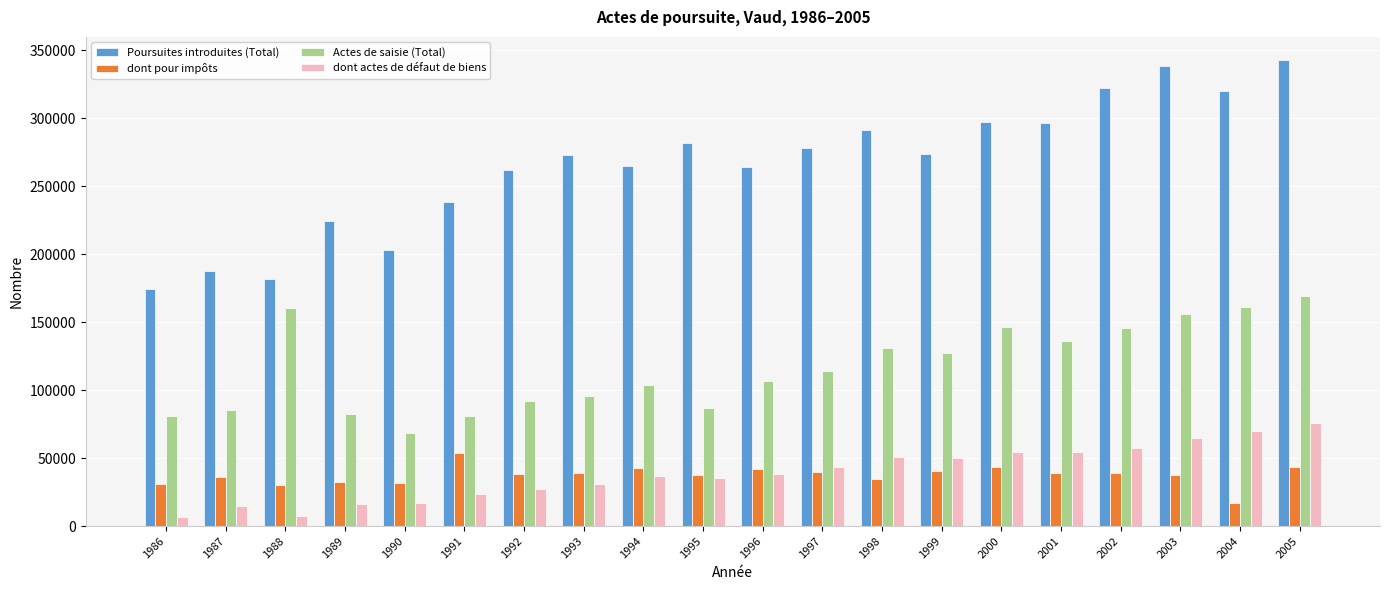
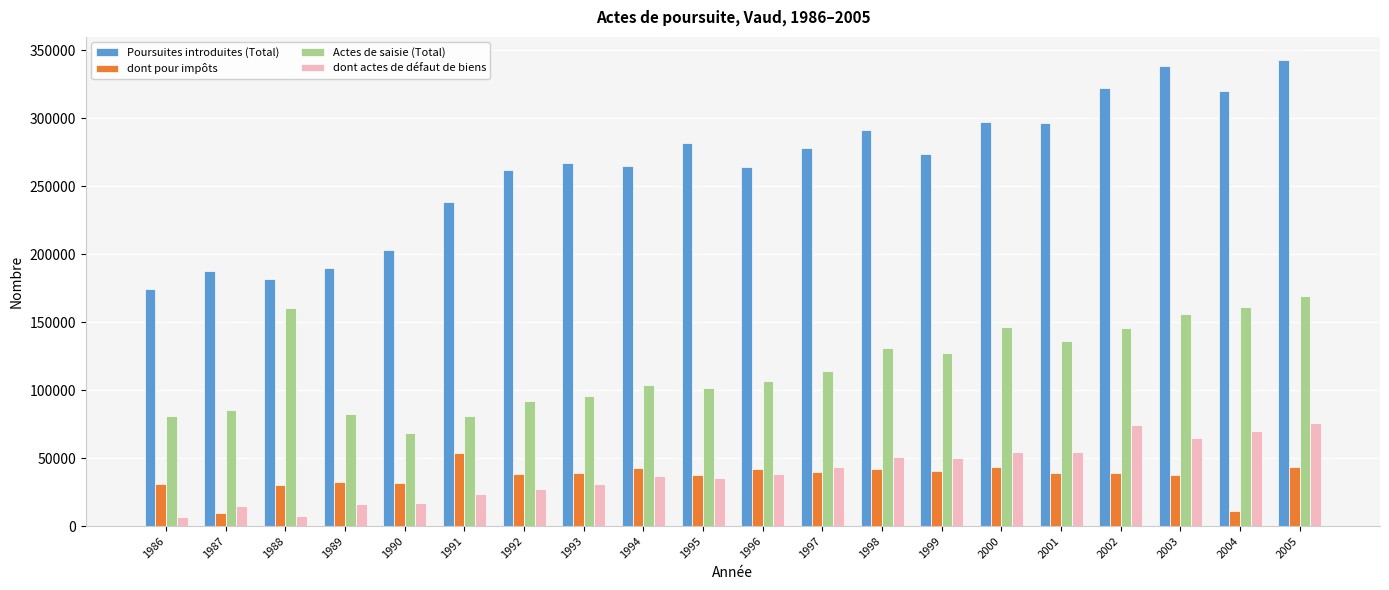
  {
    "Poursuites introduites (Total)": {
      "1986": 175000,
      "1987": 188000,
      "1988": 182000,
-     "1989": 225000,
+     "1989": 190000,
      "1990": 203000,
      "1991": 239000,
      "1992": 262000,
-     "1993": 273000,
+     "1993": 267000,
      "1994": 265000,
      "1995": 282000,
      "1996": 264000,
      "1997": 278000,
      "1998": 291000,
      "1999": 274000,
      "2000": 297000,
      "2001": 297000,
      "2002": 322000,
      "2003": 338000,
      "2004": 320000,
      "2005": 343000
    },
    "dont pour impôts": {
      "1986": 31000,
-     "1987": 36000,
+     "1987": 10000,
      "1988": 30000,
      "1989": 32000,
      "1990": 32000,
      "1991": 54000,
      "1992": 38000,
      "1993": 39000,
      "1994": 43000,
      "1995": 38000,
      "1996": 42000,
      "1997": 40000,
-     "1998": 35000,
+     "1998": 42000,
      "1999": 41000,
      "2000": 44000,
      "2001": 39000,
      "2002": 39000,
      "2003": 37000,
-     "2004": 17000,
+     "2004": 11000,
      "2005": 43000
    },
    "Actes de saisie (Total)": {
      "1986": 81000,
      "1987": 86000,
      "1988": 161000,
      "1989": 82000,
      "1990": 68000,
      "1991": 81000,
      "1992": 92000,
      "1993": 96000,
      "1994": 104000,
-     "1995": 87000,
+     "1995": 102000,
      "1996": 107000,
      "1997": 114000,
      "1998": 131000,
      "1999": 128000,
      "2000": 146000,
      "2001": 136000,
      "2002": 146000,
      "2003": 156000,
      "2004": 161000,
      "2005": 169000
    },
    "dont actes de défaut de biens": {
      "1986": 7000,
      "1987": 15000,
      "1988": 7000,
      "1989": 16000,
      "1990": 17000,
      "1991": 23000,
      "1992": 28000,
      "1993": 31000,
      "1994": 37000,
      "1995": 35000,
      "1996": 38000,
      "1997": 43000,
      "1998": 51000,
      "1999": 50000,
      "2000": 54000,
      "2001": 54000,
-     "2002": 58000,
+     "2002": 74000,
      "2003": 65000,
      "2004": 70000,
      "2005": 76000
    }
  }
